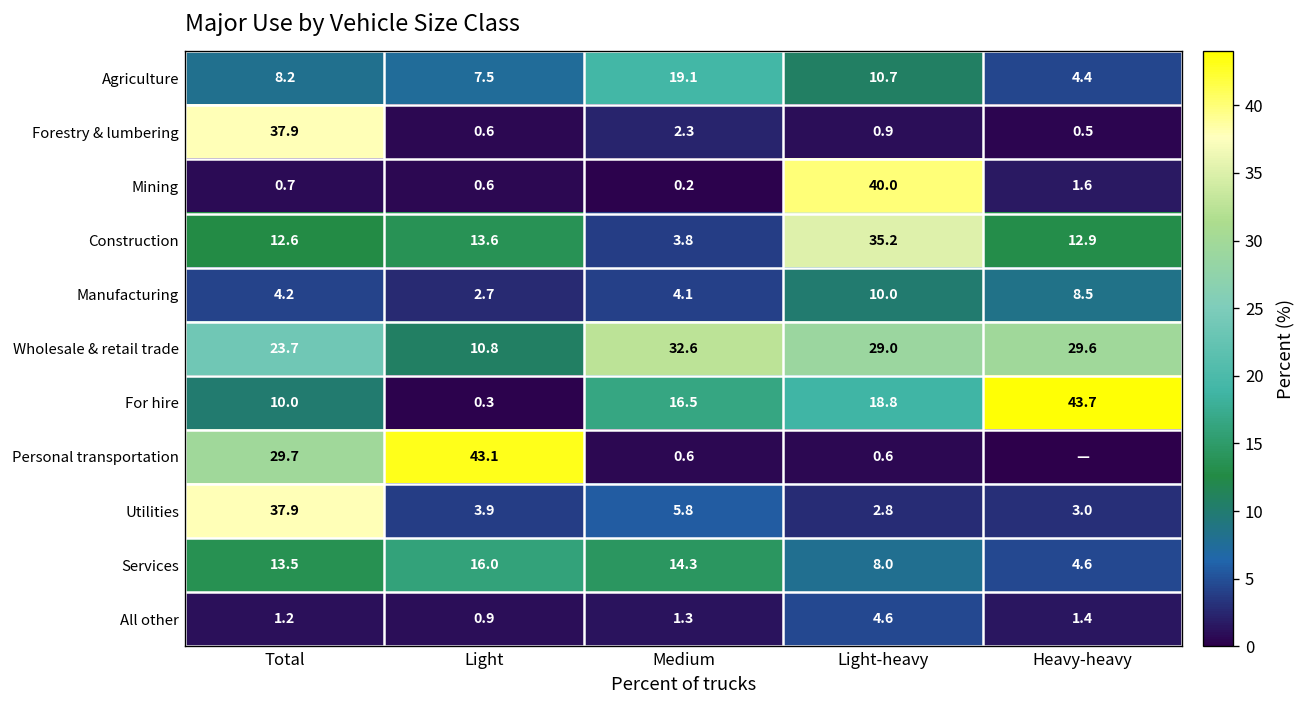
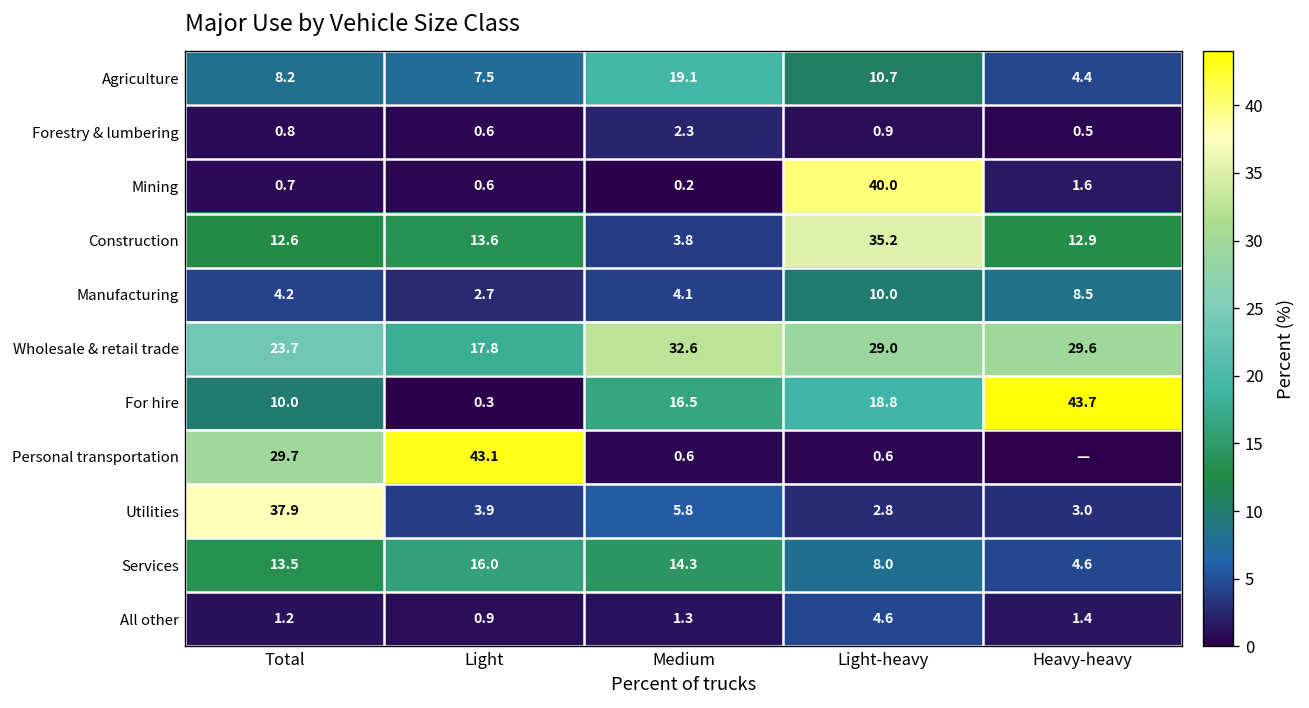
  {
    "Agriculture": {
      "Total": 8.2,
      "Light": 7.5,
      "Medium": 19.1,
      "Light-heavy": 10.7,
      "Heavy-heavy": 4.4
    },
    "Forestry & lumbering": {
-     "Total": 37.9,
+     "Total": 0.8,
      "Light": 0.6,
      "Medium": 2.3,
      "Light-heavy": 0.9,
      "Heavy-heavy": 0.5
    },
    "Mining": {
      "Total": 0.7,
      "Light": 0.6,
      "Medium": 0.2,
      "Light-heavy": 40.0,
      "Heavy-heavy": 1.6
    },
    "Construction": {
      "Total": 12.6,
      "Light": 13.6,
      "Medium": 3.8,
      "Light-heavy": 35.2,
      "Heavy-heavy": 12.9
    },
    "Manufacturing": {
      "Total": 4.2,
      "Light": 2.7,
      "Medium": 4.1,
      "Light-heavy": 10.0,
      "Heavy-heavy": 8.5
    },
    "Wholesale & retail trade": {
      "Total": 23.7,
-     "Light": 10.8,
+     "Light": 17.8,
      "Medium": 32.6,
      "Light-heavy": 29.0,
      "Heavy-heavy": 29.6
    },
    "For hire": {
      "Total": 10.0,
      "Light": 0.3,
      "Medium": 16.5,
      "Light-heavy": 18.8,
      "Heavy-heavy": 43.7
    },
    "Personal transportation": {
      "Total": 29.7,
      "Light": 43.1,
      "Medium": 0.6,
      "Light-heavy": 0.6
    },
    "Utilities": {
      "Total": 37.9,
      "Light": 3.9,
      "Medium": 5.8,
      "Light-heavy": 2.8,
      "Heavy-heavy": 3.0
    },
    "Services": {
      "Total": 13.5,
      "Light": 16.0,
      "Medium": 14.3,
      "Light-heavy": 8.0,
      "Heavy-heavy": 4.6
    },
    "All other": {
      "Total": 1.2,
      "Light": 0.9,
      "Medium": 1.3,
      "Light-heavy": 4.6,
      "Heavy-heavy": 1.4
    }
  }
